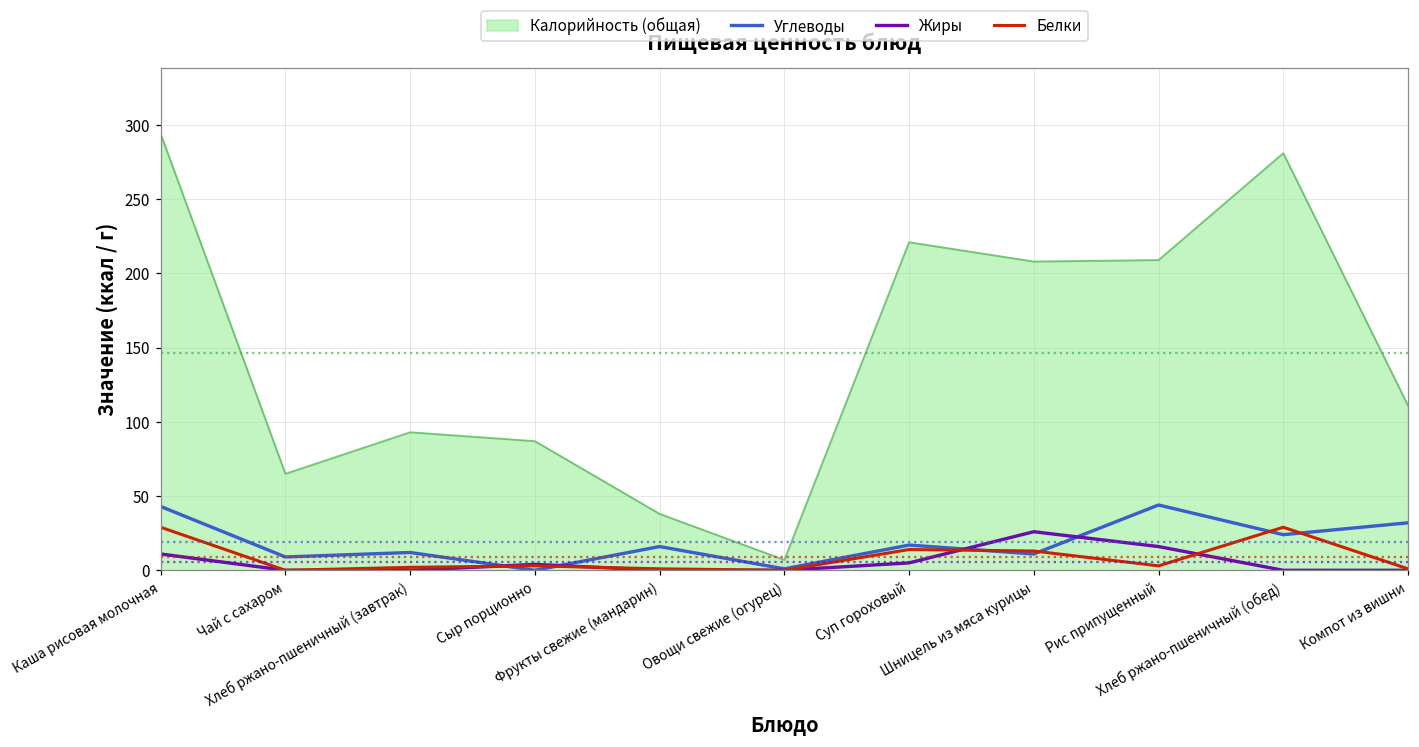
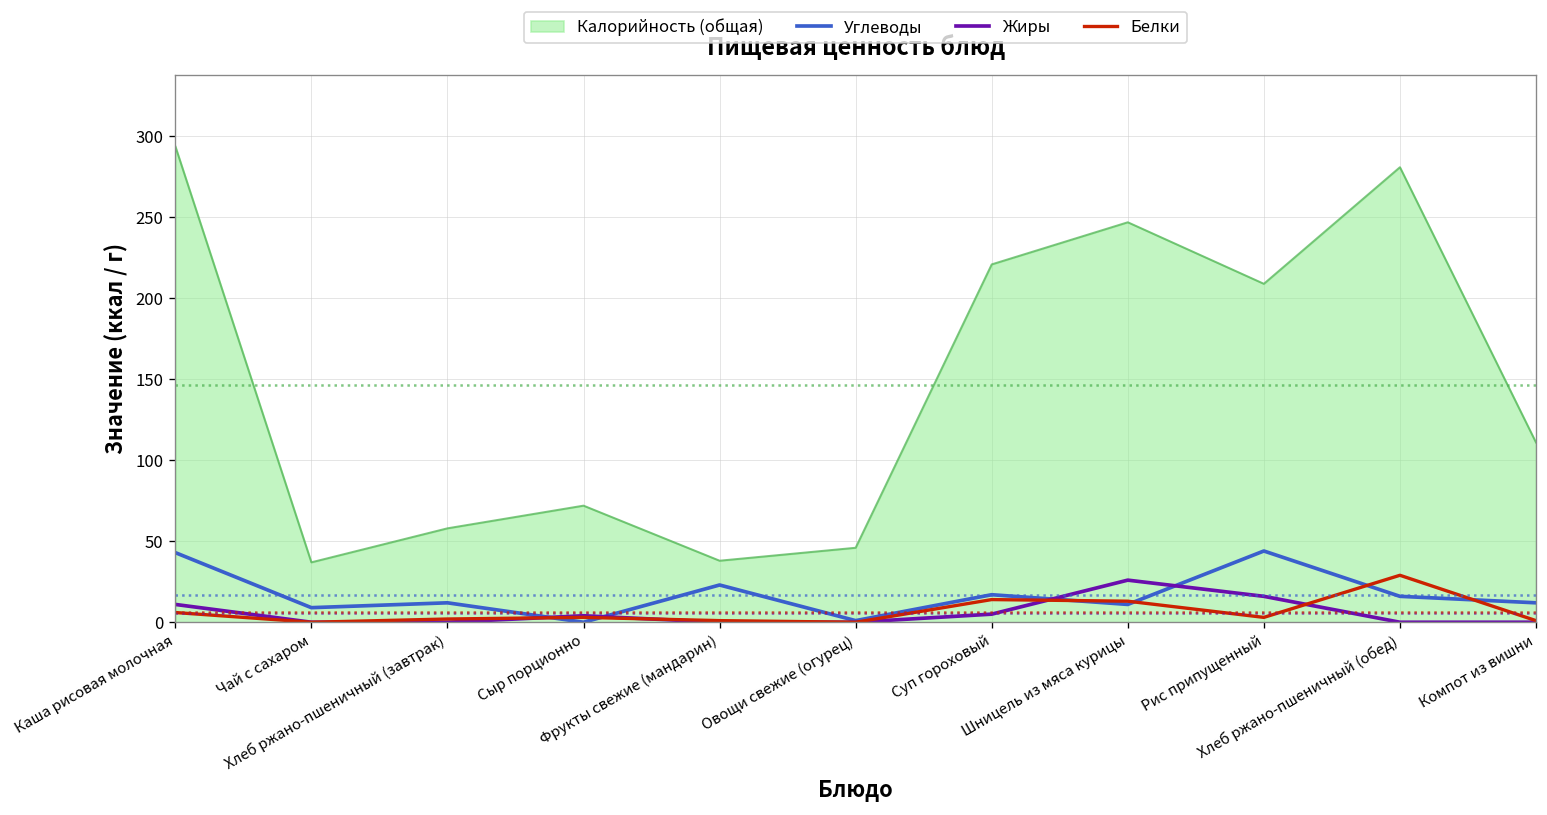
  {
    "Калорийность (общая)": {
      "Каша рисовая молочная": 294,
-     "Чай с сахаром": 65,
-     "Хлеб ржано-пшеничный (завтрак)": 93,
-     "Сыр порционно": 87,
+     "Чай с сахаром": 37,
+     "Хлеб ржано-пшеничный (завтрак)": 58,
+     "Сыр порционно": 72,
      "Фрукты свежие (мандарин)": 38,
-     "Овощи свежие (огурец)": 7,
+     "Овощи свежие (огурец)": 46,
      "Суп гороховый": 221,
-     "Шницель из мяса курицы": 208,
+     "Шницель из мяса курицы": 247,
      "Рис припущенный": 209,
      "Хлеб ржано-пшеничный (обед)": 281,
      "Компот из вишни": 111
    },
    "Углеводы": {
      "Каша рисовая молочная": 43,
      "Чай с сахаром": 9,
      "Хлеб ржано-пшеничный (завтрак)": 12,
      "Сыр порционно": 0,
-     "Фрукты свежие (мандарин)": 16,
+     "Фрукты свежие (мандарин)": 23,
      "Суп гороховый": 17,
      "Шницель из мяса курицы": 11,
      "Рис припущенный": 44,
-     "Хлеб ржано-пшеничный (обед)": 24,
-     "Компот из вишни": 32
+     "Хлеб ржано-пшеничный (обед)": 16,
+     "Компот из вишни": 12
    },
    "Жиры": {
      "Каша рисовая молочная": 11,
      "Хлеб ржано-пшеничный (завтрак)": 0,
      "Суп гороховый": 5,
      "Шницель из мяса курицы": 26,
      "Рис припущенный": 16,
      "Хлеб ржано-пшеничный (обед)": 0
    },
    "Белки": {
-     "Каша рисовая молочная": 29,
+     "Каша рисовая молочная": 6,
      "Хлеб ржано-пшеничный (завтрак)": 2,
      "Суп гороховый": 14,
      "Шницель из мяса курицы": 13,
      "Рис припущенный": 3,
      "Хлеб ржано-пшеничный (обед)": 29
    }
  }
